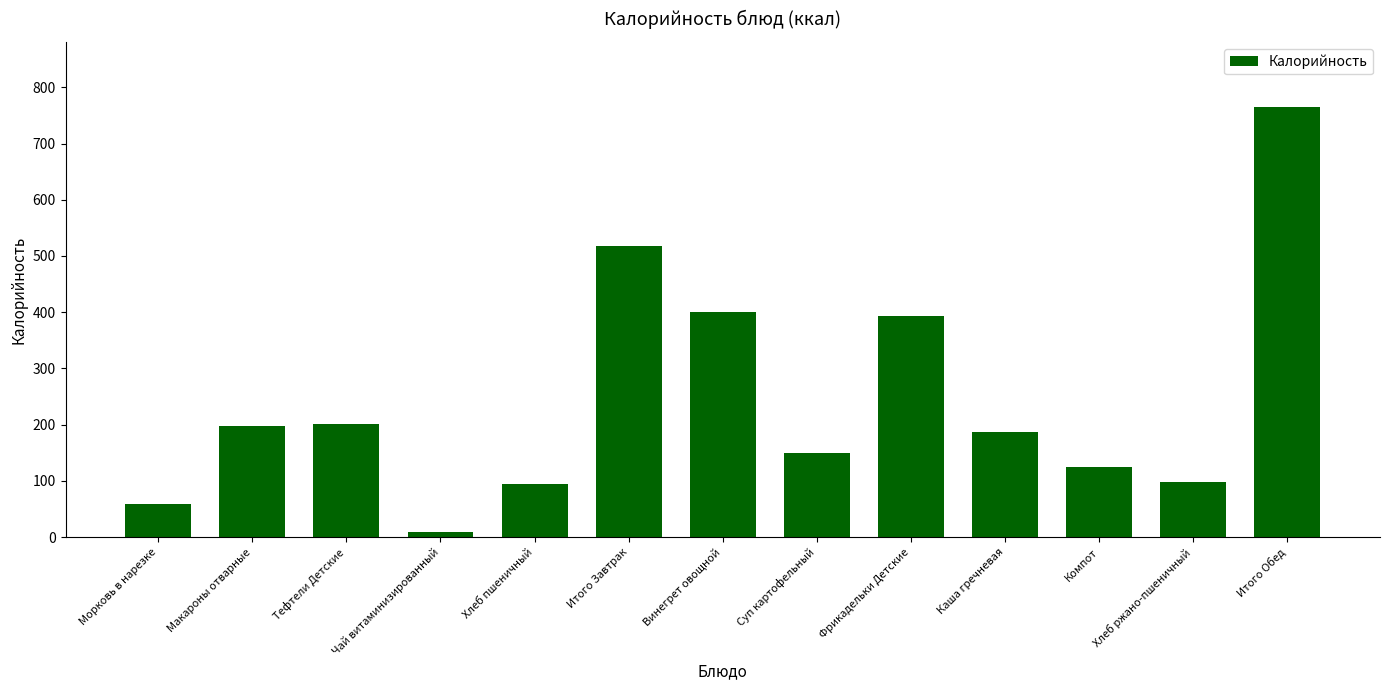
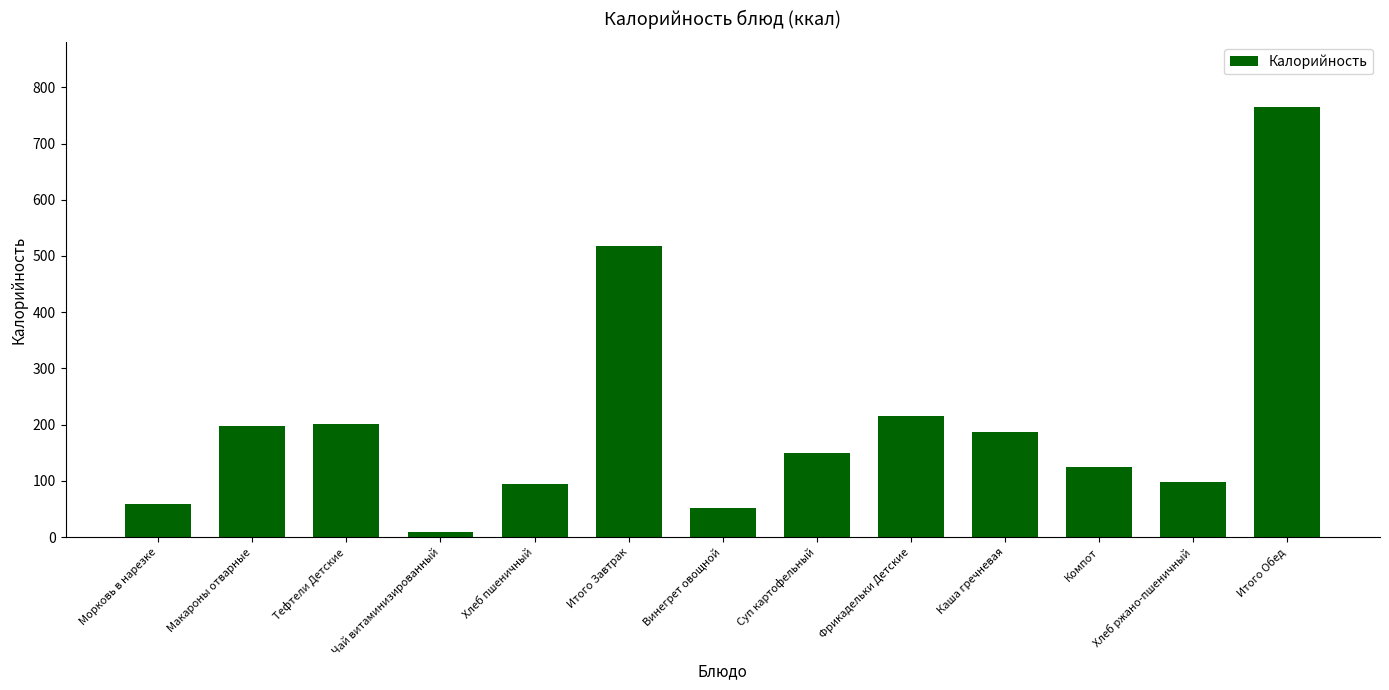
  {
    "Морковь в нарезке": 60,
    "Макароны отварные": 200,
    "Тефтели Детские": 200,
    "Чай витаминизированный": 10,
    "Хлеб пшеничный": 90,
    "Итого Завтрак": 520,
-   "Винегрет овощной": 400,
+   "Винегрет овощной": 50,
    "Суп картофельный": 150,
-   "Фрикадельки Детские": 390,
+   "Фрикадельки Детские": 220,
    "Каша гречневая": 190,
    "Компот": 130,
    "Хлеб ржано-пшеничный": 100,
    "Итого Обед": 770
  }
